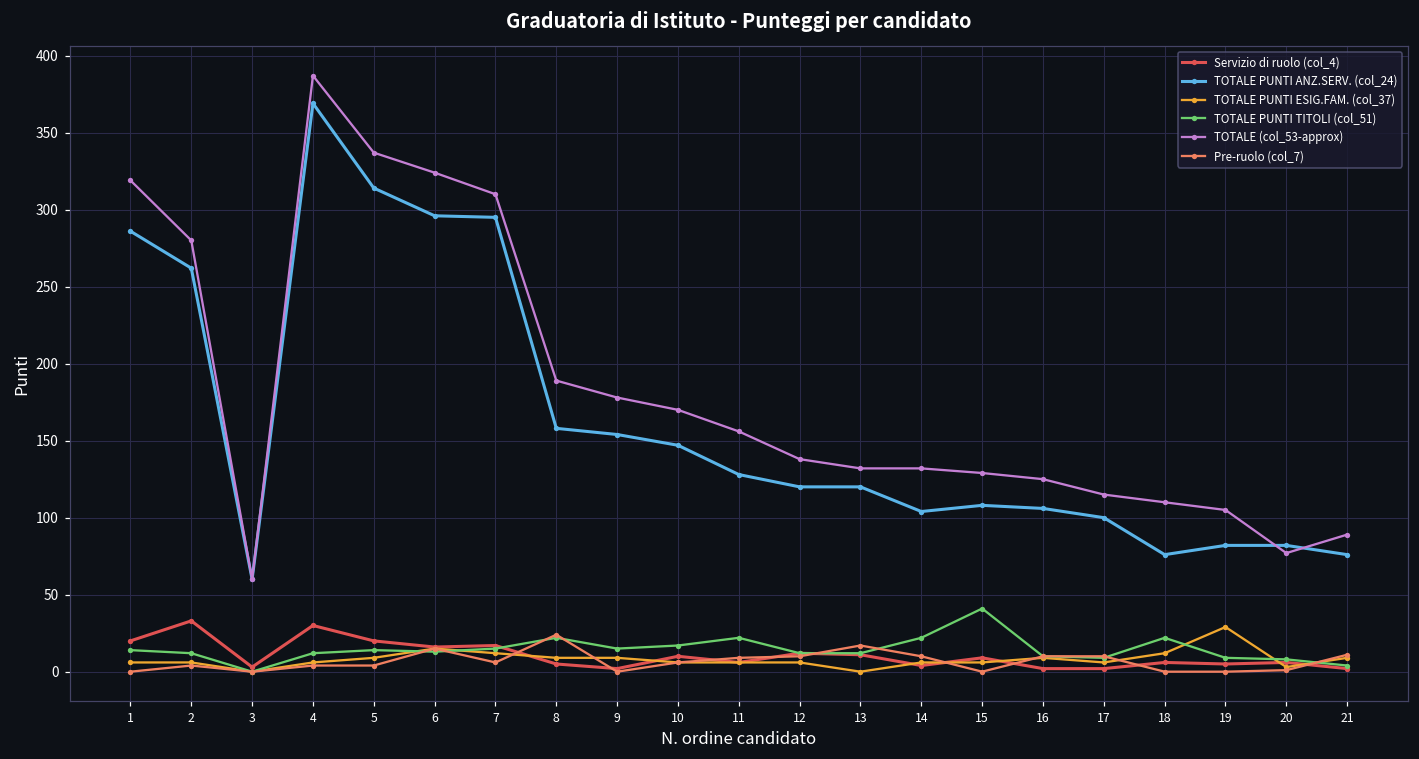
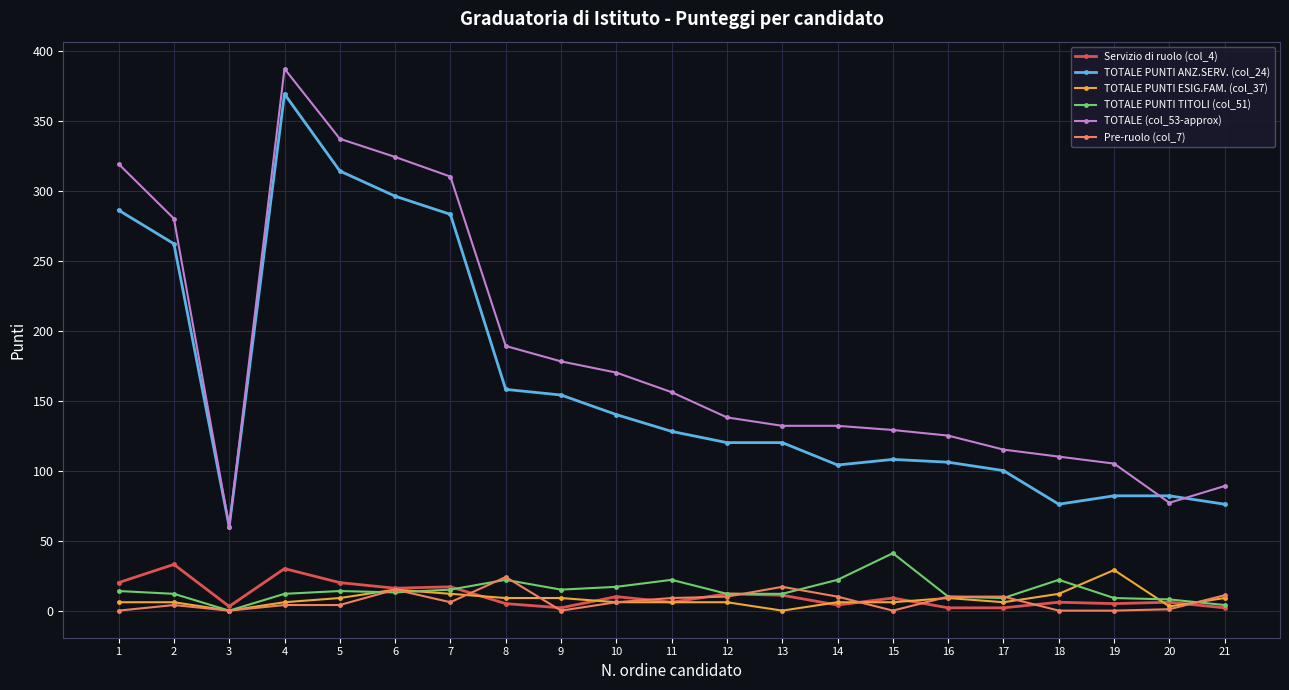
  {
    "TOTALE PUNTI ANZ.SERV. (col_24)": {
      "1": 286,
      "2": 262,
      "4": 369,
      "5": 314,
      "6": 296,
-     "7": 295,
+     "7": 283,
      "8": 158,
      "9": 154,
-     "10": 147,
+     "10": 140,
      "11": 128,
      "12": 120,
      "13": 120,
      "14": 104,
      "15": 108,
      "16": 106,
      "17": 100,
      "18": 76,
      "19": 82,
      "20": 82,
      "21": 76
    },
    "TOTALE PUNTI ESIG.FAM. (col_37)": {
      "1": 6,
      "2": 6,
      "4": 6,
      "5": 9,
      "7": 12,
      "8": 9,
      "9": 9,
      "12": 6,
      "13": 0,
      "14": 6,
      "15": 6,
      "17": 6,
      "18": 12,
      "19": 29,
      "20": 3,
      "21": 9
    },
    "TOTALE PUNTI TITOLI (col_51)": {
      "1": 14,
      "2": 12,
      "4": 12,
      "5": 14,
      "6": 13,
      "7": 15,
      "8": 22,
      "9": 15,
      "10": 17,
      "11": 22,
      "14": 22,
      "15": 41,
      "18": 22,
      "19": 9,
      "20": 8,
      "21": 4
    },
    "TOTALE (col_53-approx)": {
      "1": 319,
      "2": 280,
      "4": 387,
      "5": 337,
      "6": 324,
      "7": 310,
      "8": 189,
      "9": 178,
      "10": 170,
      "11": 156,
      "12": 138,
      "13": 132,
      "14": 132,
      "15": 129,
      "16": 125,
      "17": 115,
      "18": 110,
      "19": 105,
      "20": 77,
      "21": 89
    }
  }
